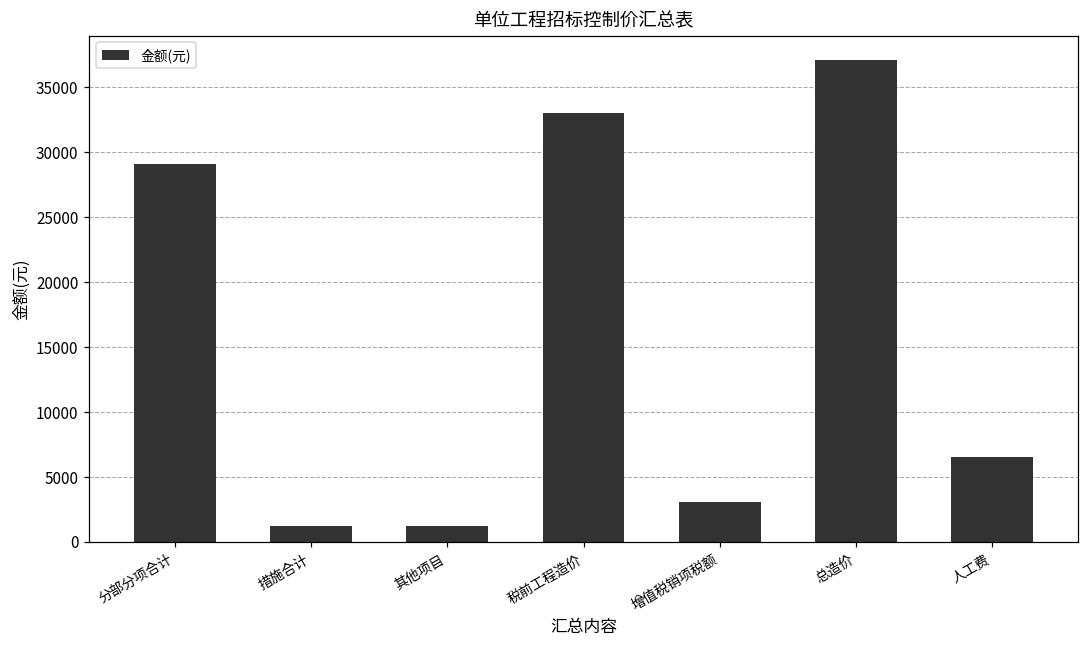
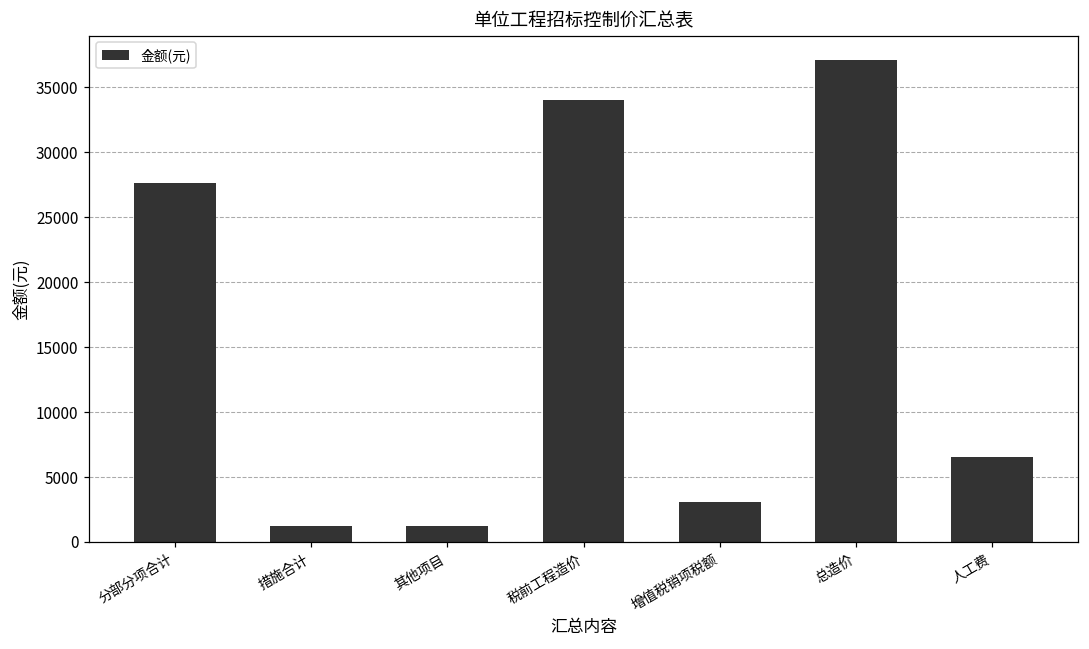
  {
-   "分部分项合计": 29100,
+   "分部分项合计": 27600,
    "措施合计": 1200,
    "其他项目": 1200,
-   "税前工程造价": 33000,
+   "税前工程造价": 34000,
    "增值税销项税额": 3100,
    "总造价": 37100,
    "人工费": 6500
  }
